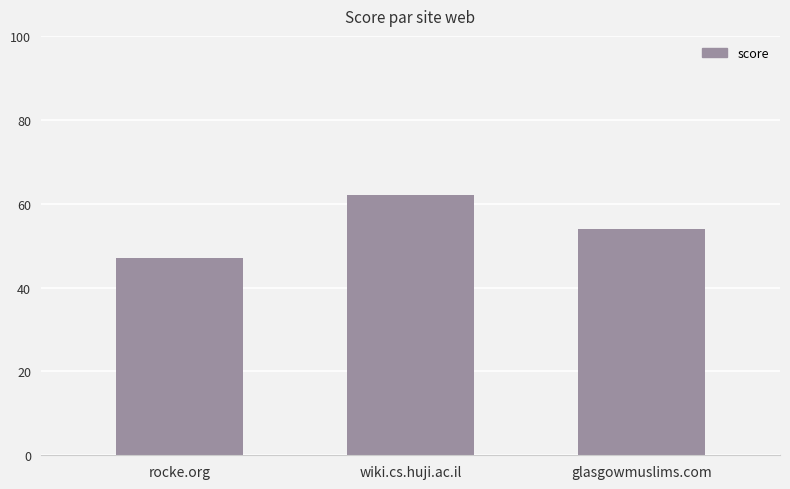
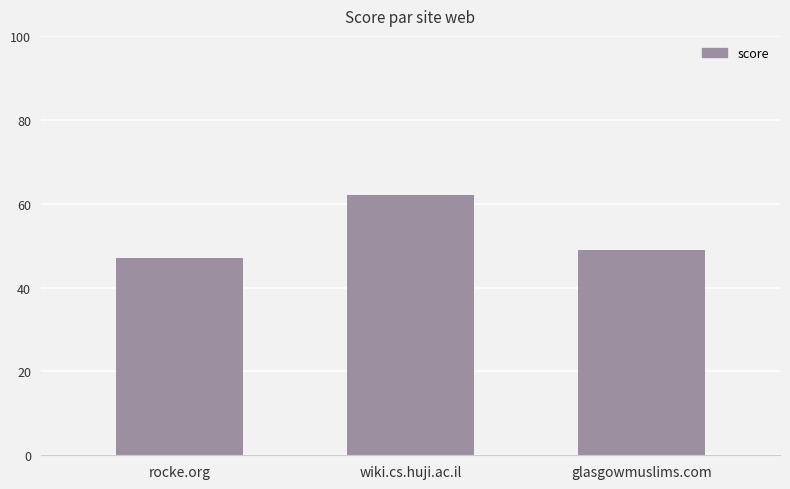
  {
    "rocke.org": 47,
    "wiki.cs.huji.ac.il": 62,
-   "glasgowmuslims.com": 54
+   "glasgowmuslims.com": 49
  }
